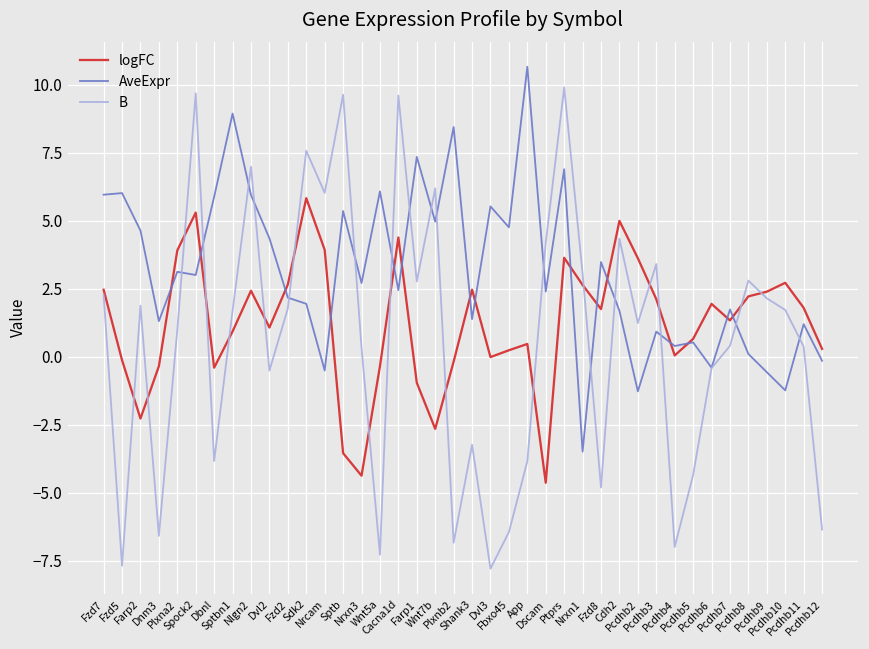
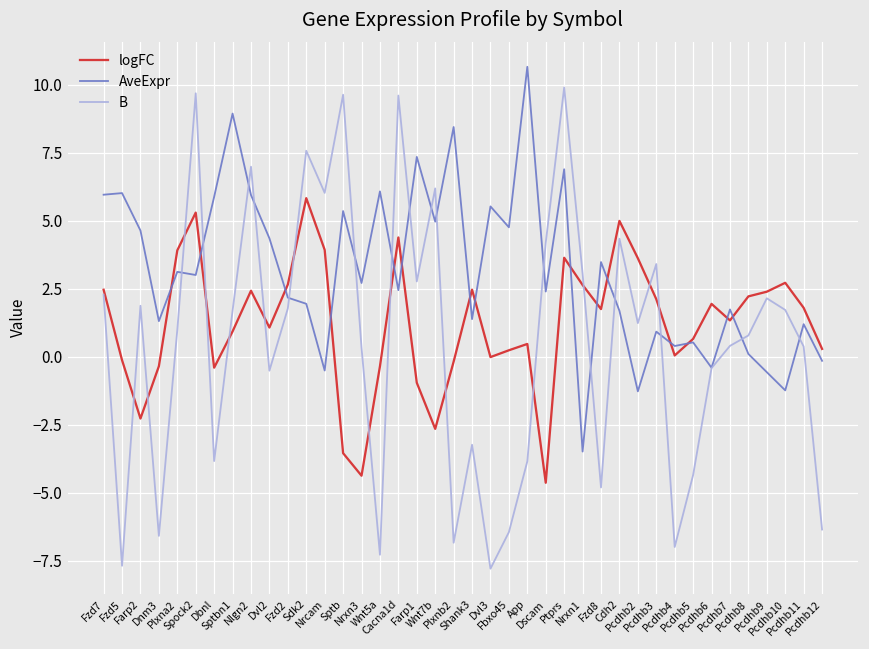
  {
    "logFC": {
      "Fzd7": 2.5,
      "Fzd5": -0.1,
      "Farp2": -2.3,
      "Dnm3": -0.4,
      "Plxna2": 3.9,
      "Spock2": 5.3,
      "Dbnl": -0.4,
      "Sptbn1": 0.9,
      "Nlgn2": 2.4,
      "Dvl2": 1.1,
      "Fzd2": 2.6,
      "Sdk2": 5.8,
      "Nrcam": 3.9,
      "Sptb": -3.6,
      "Nrxn3": -4.4,
      "Wnt5a": -0.4,
      "Cacna1d": 4.4,
      "Farp1": -1.0,
      "Wnt7b": -2.7,
      "Plxnb2": -0.2,
      "Shank3": 2.5,
      "Dvl3": 0.0,
      "Fbxo45": 0.2,
      "App": 0.5,
      "Dscam": -4.6,
      "Ptprs": 3.6,
      "Nrxn1": 2.6,
      "Fzd8": 1.7,
      "Cdh2": 5.0,
      "Pcdhb2": 3.6,
      "Pcdhb3": 2.1,
      "Pcdhb4": 0.0,
      "Pcdhb5": 0.6,
      "Pcdhb6": 1.9,
      "Pcdhb7": 1.3,
      "Pcdhb8": 2.2,
      "Pcdhb9": 2.4,
      "Pcdhb10": 2.7,
      "Pcdhb11": 1.8,
      "Pcdhb12": 0.3
    },
    "AveExpr": {
      "Fzd7": 5.9,
      "Fzd5": 6.0,
      "Farp2": 4.6,
      "Dnm3": 1.3,
      "Plxna2": 3.1,
      "Spock2": 3.0,
      "Dbnl": 5.9,
      "Sptbn1": 8.9,
      "Nlgn2": 5.9,
      "Dvl2": 4.3,
      "Fzd2": 2.2,
      "Sdk2": 1.9,
      "Nrcam": -0.5,
      "Sptb": 5.3,
      "Nrxn3": 2.7,
      "Wnt5a": 6.1,
      "Cacna1d": 2.4,
      "Farp1": 7.3,
      "Wnt7b": 5.0,
      "Plxnb2": 8.4,
      "Shank3": 1.4,
      "Dvl3": 5.5,
      "Fbxo45": 4.7,
      "App": 10.7,
      "Dscam": 2.4,
      "Ptprs": 6.9,
      "Nrxn1": -3.5,
      "Fzd8": 3.5,
      "Cdh2": 1.7,
      "Pcdhb2": -1.3,
      "Pcdhb3": 0.9,
      "Pcdhb4": 0.4,
      "Pcdhb5": 0.5,
      "Pcdhb7": 1.7,
      "Pcdhb8": 0.1,
      "Pcdhb9": -0.6,
      "Pcdhb10": -1.2,
      "Pcdhb11": 1.2,
      "Pcdhb12": -0.2
    },
    "B": {
      "Fzd7": 2.3,
      "Fzd5": -7.7,
      "Farp2": 1.9,
      "Dnm3": -6.6,
      "Plxna2": 1.0,
      "Spock2": 9.7,
      "Dbnl": -3.8,
      "Sptbn1": 1.7,
      "Nlgn2": 7.0,
      "Dvl2": -0.5,
      "Fzd2": 1.8,
      "Sdk2": 7.6,
      "Nrcam": 6.0,
      "Sptb": 9.6,
      "Nrxn3": 0.3,
      "Wnt5a": -7.3,
      "Cacna1d": 9.6,
      "Farp1": 2.8,
      "Wnt7b": 6.2,
      "Plxnb2": -6.8,
      "Shank3": -3.2,
      "Dvl3": -7.8,
      "Fbxo45": -6.5,
      "App": -3.9,
      "Dscam": 4.2,
      "Ptprs": 9.9,
      "Nrxn1": 3.0,
      "Fzd8": -4.8,
      "Cdh2": 4.3,
      "Pcdhb2": 1.2,
      "Pcdhb3": 3.4,
      "Pcdhb4": -7.0,
      "Pcdhb5": -4.4,
      "Pcdhb7": 0.4,
-     "Pcdhb8": 2.8,
+     "Pcdhb8": 0.8,
      "Pcdhb9": 2.1,
      "Pcdhb10": 1.7,
      "Pcdhb11": 0.4,
      "Pcdhb12": -6.4
    }
  }
